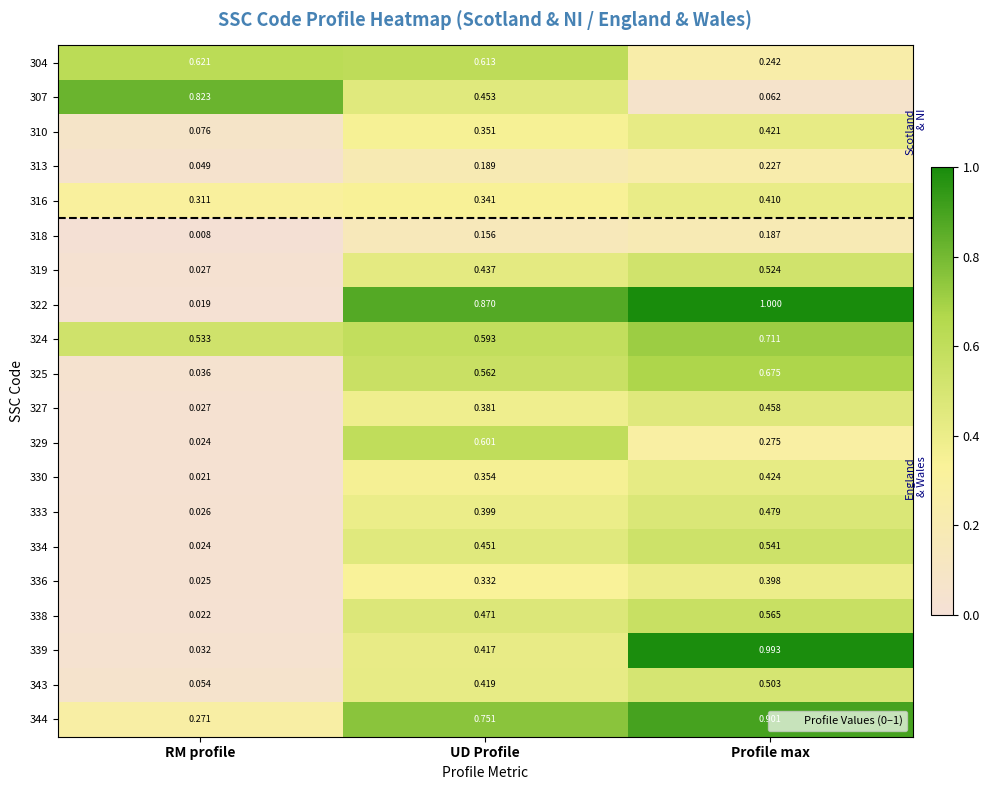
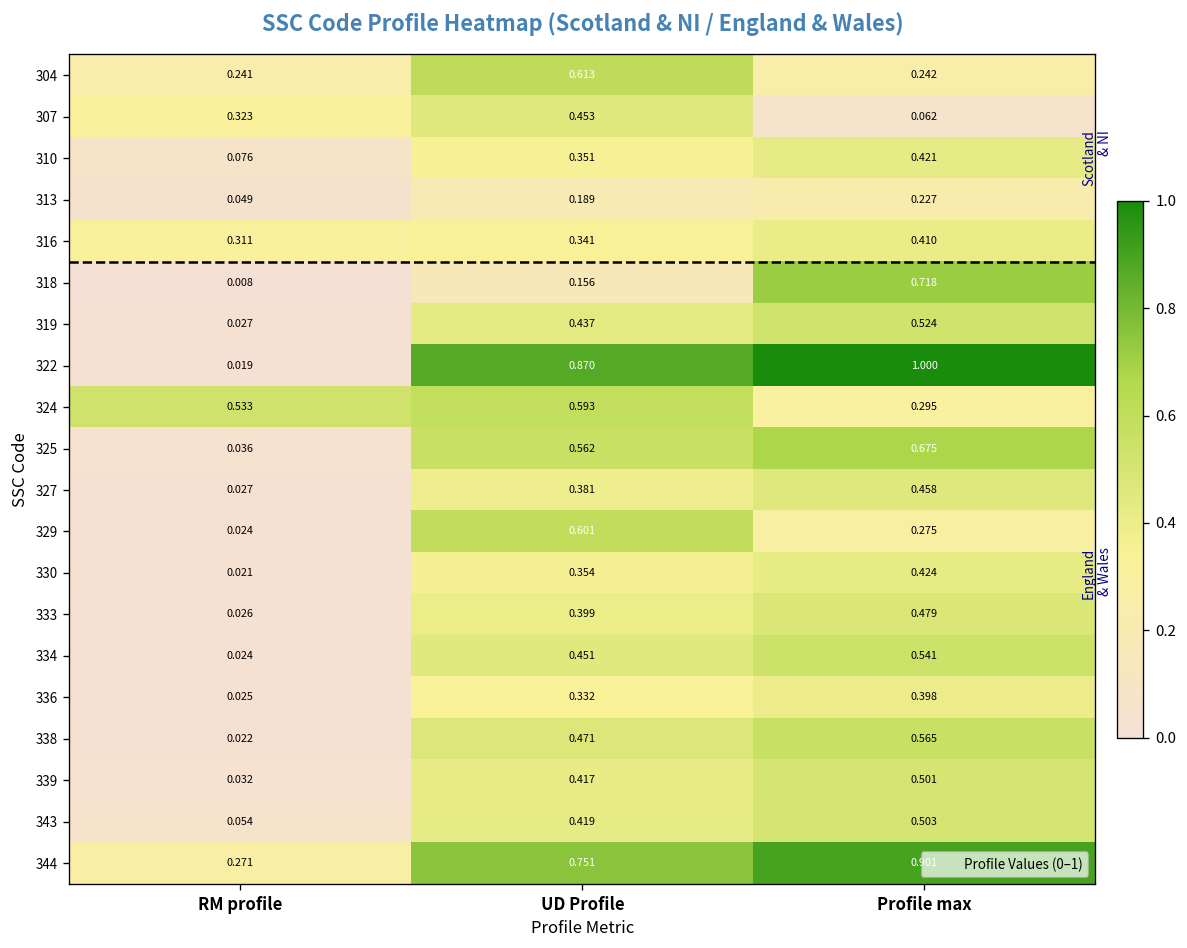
  {
    "304": {
-     "RM profile": 0.621,
+     "RM profile": 0.241,
      "UD Profile": 0.613,
      "Profile max": 0.242
    },
    "307": {
-     "RM profile": 0.823,
+     "RM profile": 0.323,
      "UD Profile": 0.453,
      "Profile max": 0.062
    },
    "310": {
      "RM profile": 0.076,
      "UD Profile": 0.351,
      "Profile max": 0.421
    },
    "313": {
      "RM profile": 0.049,
      "UD Profile": 0.189,
      "Profile max": 0.227
    },
    "316": {
      "RM profile": 0.311,
      "UD Profile": 0.341,
      "Profile max": 0.410
    },
    "318": {
      "RM profile": 0.008,
      "UD Profile": 0.156,
-     "Profile max": 0.187
+     "Profile max": 0.718
    },
    "319": {
      "RM profile": 0.027,
      "UD Profile": 0.437,
      "Profile max": 0.524
    },
    "322": {
      "RM profile": 0.019,
      "UD Profile": 0.870,
      "Profile max": 1.000
    },
    "324": {
      "RM profile": 0.533,
      "UD Profile": 0.593,
-     "Profile max": 0.711
+     "Profile max": 0.295
    },
    "325": {
      "RM profile": 0.036,
      "UD Profile": 0.562,
      "Profile max": 0.675
    },
    "327": {
      "RM profile": 0.027,
      "UD Profile": 0.381,
      "Profile max": 0.458
    },
    "329": {
      "RM profile": 0.024,
      "UD Profile": 0.601,
      "Profile max": 0.275
    },
    "330": {
      "RM profile": 0.021,
      "UD Profile": 0.354,
      "Profile max": 0.424
    },
    "333": {
      "RM profile": 0.026,
      "UD Profile": 0.399,
      "Profile max": 0.479
    },
    "334": {
      "RM profile": 0.024,
      "UD Profile": 0.451,
      "Profile max": 0.541
    },
    "336": {
      "RM profile": 0.025,
      "UD Profile": 0.332,
      "Profile max": 0.398
    },
    "338": {
      "RM profile": 0.022,
      "UD Profile": 0.471,
      "Profile max": 0.565
    },
    "339": {
      "RM profile": 0.032,
      "UD Profile": 0.417,
-     "Profile max": 0.993
+     "Profile max": 0.501
    },
    "343": {
      "RM profile": 0.054,
      "UD Profile": 0.419,
      "Profile max": 0.503
    },
    "344": {
      "RM profile": 0.271,
      "UD Profile": 0.751
    }
  }
